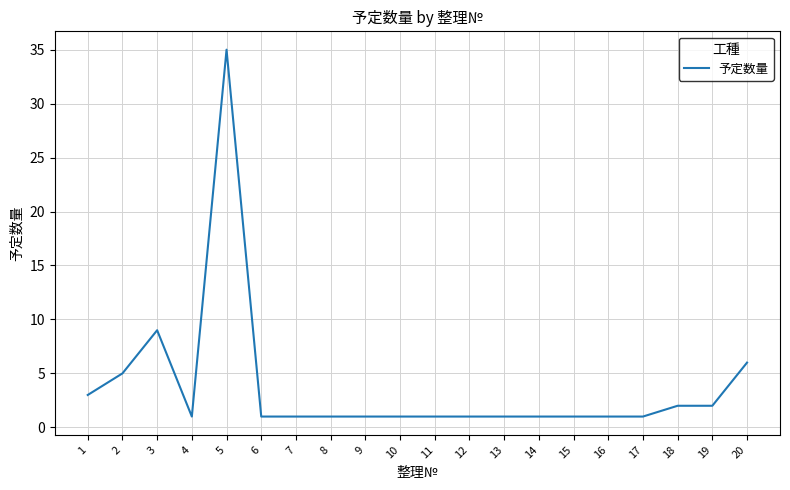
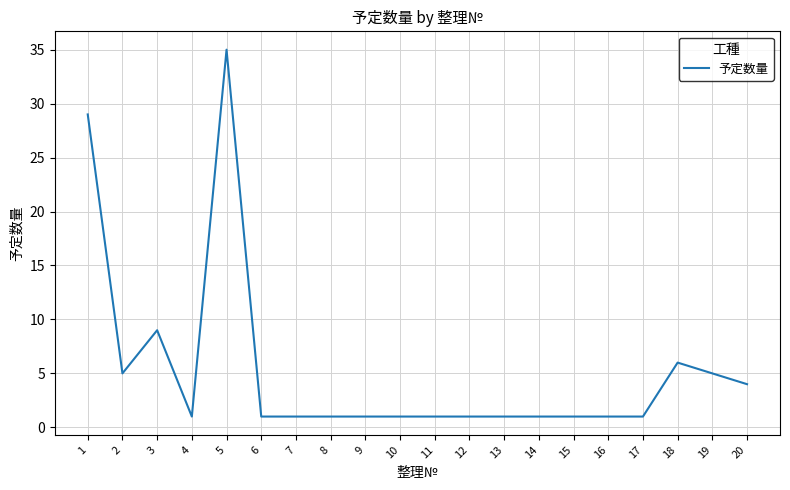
  {
-   "1": 3,
+   "1": 29,
    "2": 5,
    "3": 9,
    "4": 1,
    "5": 35,
    "6": 1,
    "7": 1,
    "8": 1,
    "9": 1,
    "10": 1,
    "11": 1,
    "12": 1,
    "13": 1,
    "14": 1,
    "15": 1,
    "16": 1,
    "17": 1,
-   "18": 2,
-   "19": 2,
-   "20": 6
+   "18": 6,
+   "19": 5,
+   "20": 4
  }
